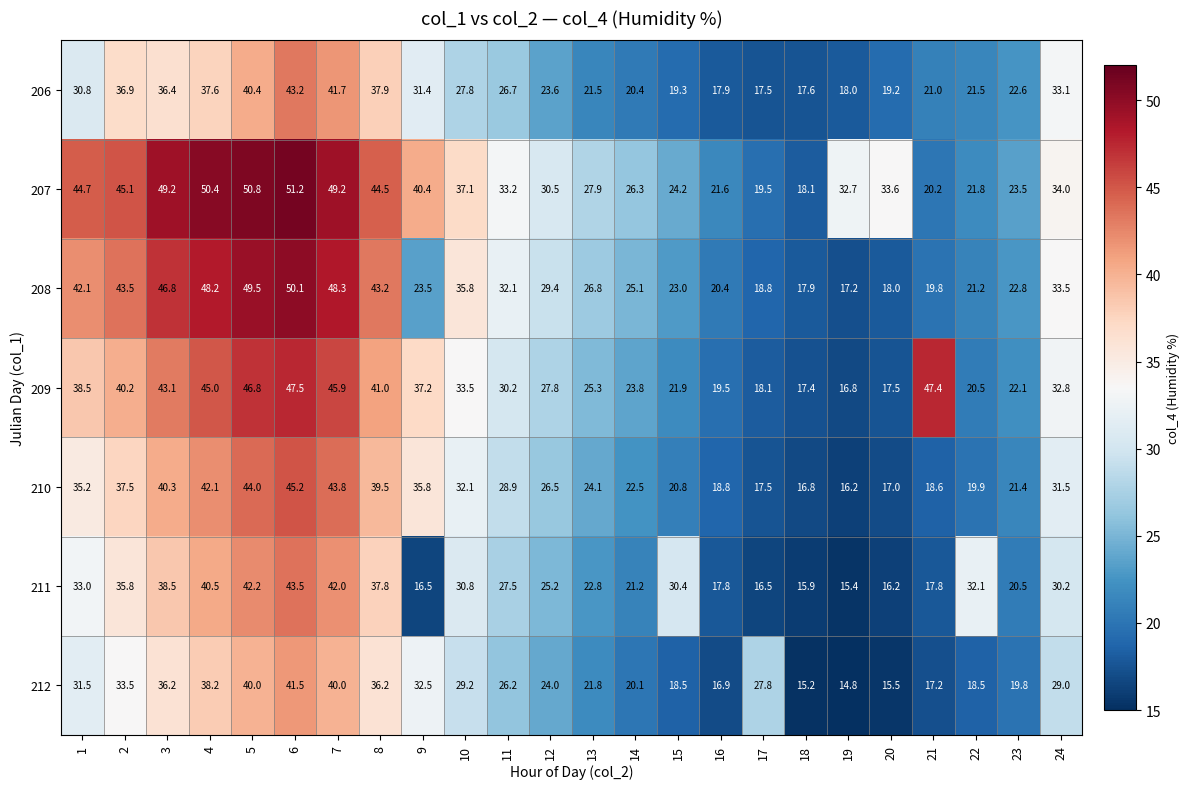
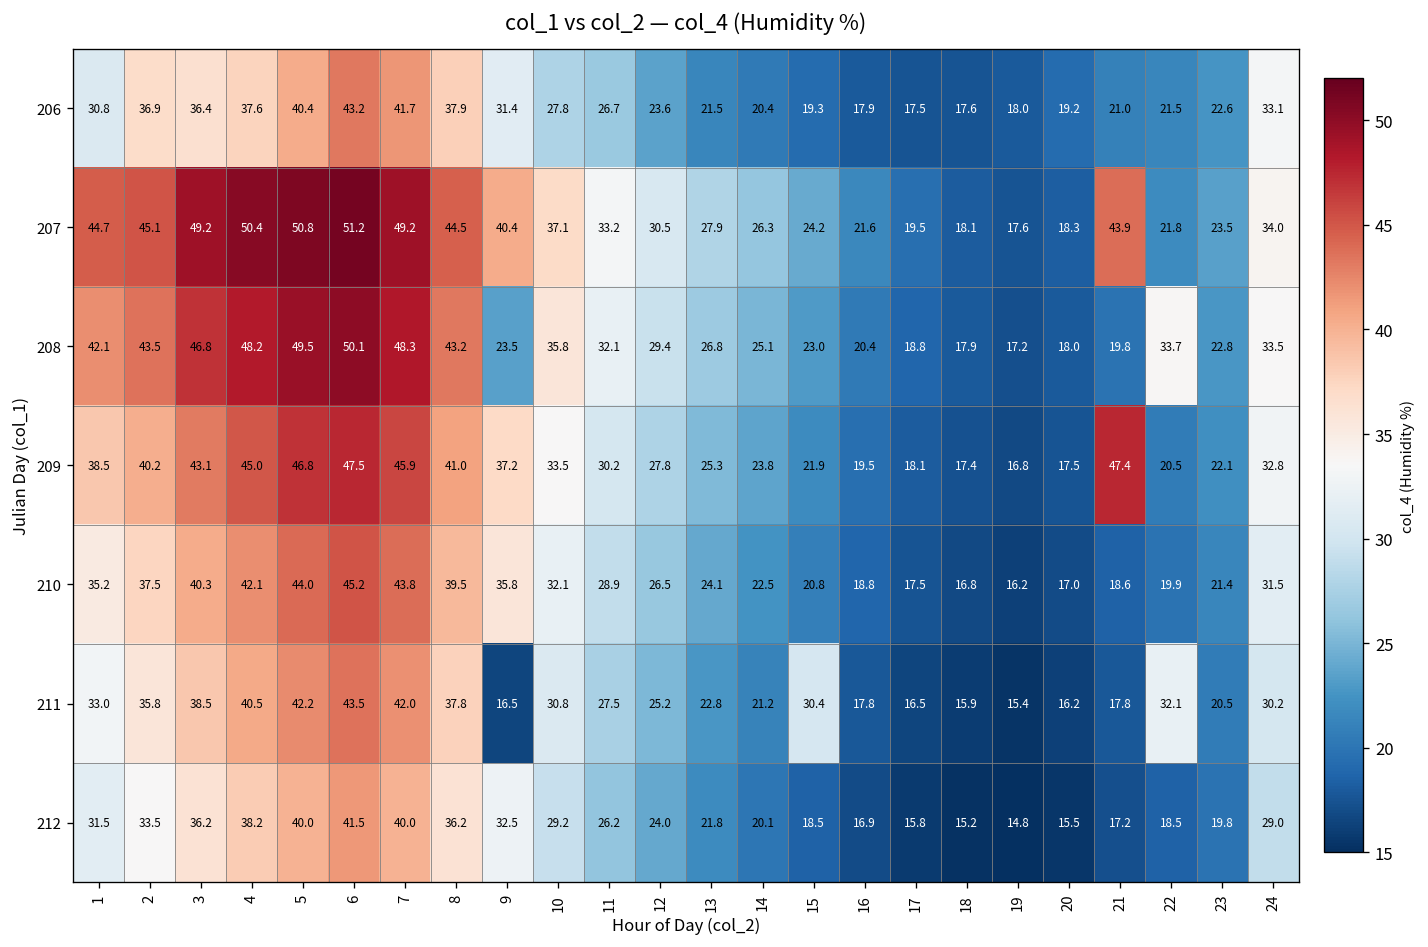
  {
    "206": {
      "1": 30.8,
      "2": 36.9,
      "3": 36.4,
      "4": 37.6,
      "5": 40.4,
      "6": 43.2,
      "7": 41.7,
      "8": 37.9,
      "9": 31.4,
      "10": 27.8,
      "11": 26.7,
      "12": 23.6,
      "13": 21.5,
      "14": 20.4,
      "15": 19.3,
      "16": 17.9,
      "17": 17.5,
      "18": 17.6,
      "19": 18.0,
      "20": 19.2,
      "21": 21.0,
      "22": 21.5,
      "23": 22.6,
      "24": 33.1
    },
    "207": {
      "1": 44.7,
      "2": 45.1,
      "3": 49.2,
      "4": 50.4,
      "5": 50.8,
      "6": 51.2,
      "7": 49.2,
      "8": 44.5,
      "9": 40.4,
      "10": 37.1,
      "11": 33.2,
      "12": 30.5,
      "13": 27.9,
      "14": 26.3,
      "15": 24.2,
      "16": 21.6,
      "17": 19.5,
      "18": 18.1,
-     "19": 32.7,
-     "20": 33.6,
-     "21": 20.2,
+     "19": 17.6,
+     "20": 18.3,
+     "21": 43.9,
      "22": 21.8,
      "23": 23.5,
      "24": 34.0
    },
    "208": {
      "1": 42.1,
      "2": 43.5,
      "3": 46.8,
      "4": 48.2,
      "5": 49.5,
      "6": 50.1,
      "7": 48.3,
      "8": 43.2,
      "9": 23.5,
      "10": 35.8,
      "11": 32.1,
      "12": 29.4,
      "13": 26.8,
      "14": 25.1,
      "15": 23.0,
      "16": 20.4,
      "17": 18.8,
      "18": 17.9,
      "19": 17.2,
      "20": 18.0,
      "21": 19.8,
-     "22": 21.2,
+     "22": 33.7,
      "23": 22.8,
      "24": 33.5
    },
    "209": {
      "1": 38.5,
      "2": 40.2,
      "3": 43.1,
      "4": 45.0,
      "5": 46.8,
      "6": 47.5,
      "7": 45.9,
      "8": 41.0,
      "9": 37.2,
      "10": 33.5,
      "11": 30.2,
      "12": 27.8,
      "13": 25.3,
      "14": 23.8,
      "15": 21.9,
      "16": 19.5,
      "17": 18.1,
      "18": 17.4,
      "19": 16.8,
      "20": 17.5,
      "21": 47.4,
      "22": 20.5,
      "23": 22.1,
      "24": 32.8
    },
    "210": {
      "1": 35.2,
      "2": 37.5,
      "3": 40.3,
      "4": 42.1,
      "5": 44.0,
      "6": 45.2,
      "7": 43.8,
      "8": 39.5,
      "9": 35.8,
      "10": 32.1,
      "11": 28.9,
      "12": 26.5,
      "13": 24.1,
      "14": 22.5,
      "15": 20.8,
      "16": 18.8,
      "17": 17.5,
      "18": 16.8,
      "19": 16.2,
      "20": 17.0,
      "21": 18.6,
      "22": 19.9,
      "23": 21.4,
      "24": 31.5
    },
    "211": {
      "1": 33.0,
      "2": 35.8,
      "3": 38.5,
      "4": 40.5,
      "5": 42.2,
      "6": 43.5,
      "7": 42.0,
      "8": 37.8,
      "9": 16.5,
      "10": 30.8,
      "11": 27.5,
      "12": 25.2,
      "13": 22.8,
      "14": 21.2,
      "15": 30.4,
      "16": 17.8,
      "17": 16.5,
      "18": 15.9,
      "19": 15.4,
      "20": 16.2,
      "21": 17.8,
      "22": 32.1,
      "23": 20.5,
      "24": 30.2
    },
    "212": {
      "1": 31.5,
      "2": 33.5,
      "3": 36.2,
      "4": 38.2,
      "5": 40.0,
      "6": 41.5,
      "7": 40.0,
      "8": 36.2,
      "9": 32.5,
      "10": 29.2,
      "11": 26.2,
      "12": 24.0,
      "13": 21.8,
      "14": 20.1,
      "15": 18.5,
      "16": 16.9,
-     "17": 27.8,
+     "17": 15.8,
      "18": 15.2,
      "19": 14.8,
      "20": 15.5,
      "21": 17.2,
      "22": 18.5,
      "23": 19.8,
      "24": 29.0
    }
  }
